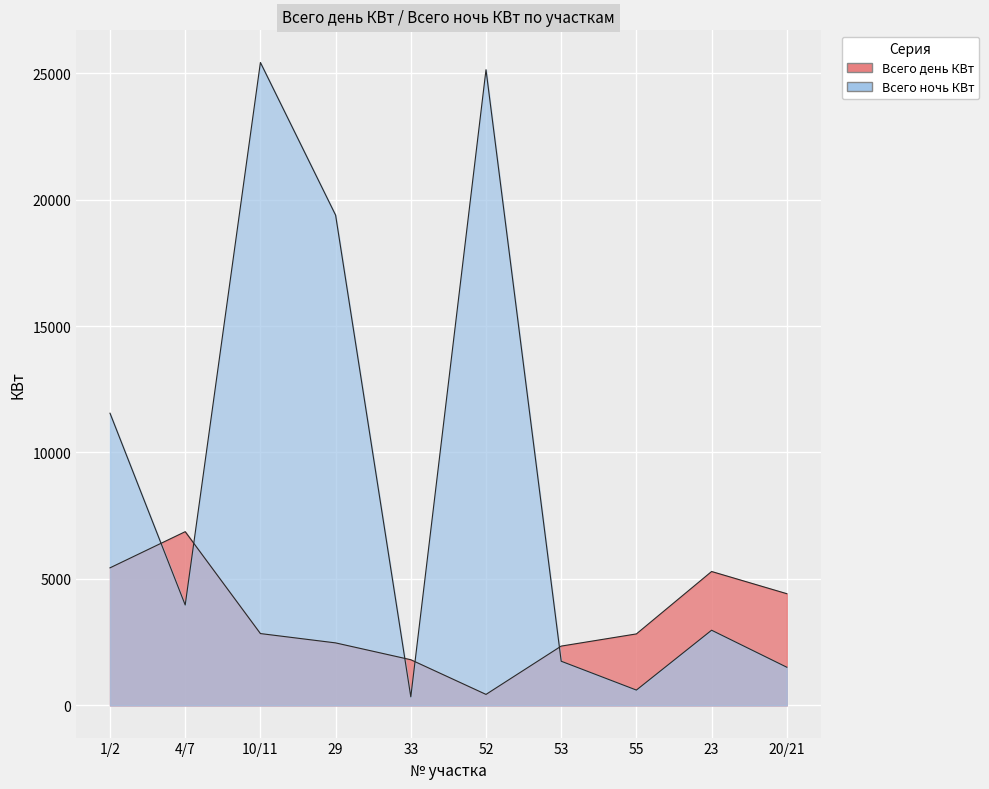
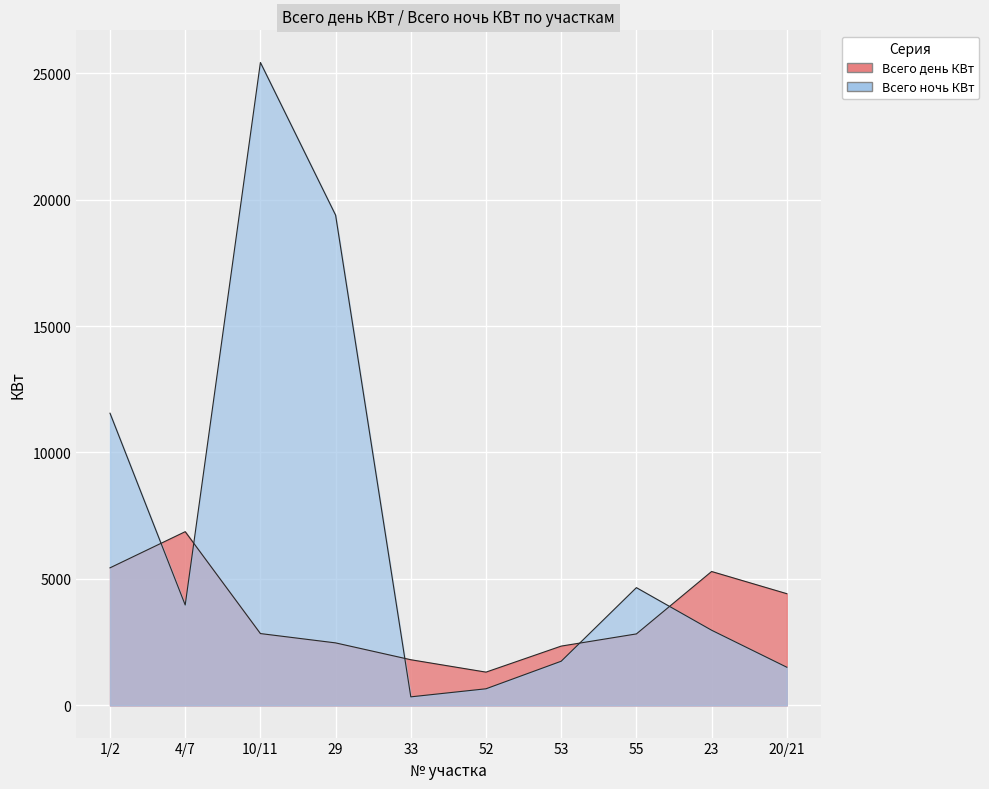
  {
    "Всего день КВт": {
      "1/2": 5400,
      "4/7": 6900,
      "10/11": 2800,
      "29": 2500,
      "33": 1800,
-     "52": 400,
+     "52": 1300,
      "53": 2300,
      "55": 2800,
      "23": 5300,
      "20/21": 4400
    },
    "Всего ночь КВт": {
      "1/2": 11600,
      "4/7": 4000,
      "10/11": 25400,
      "29": 19400,
      "33": 300,
-     "52": 25100,
+     "52": 700,
      "53": 1700,
-     "55": 600,
+     "55": 4700,
      "23": 3000,
      "20/21": 1500
    }
  }
